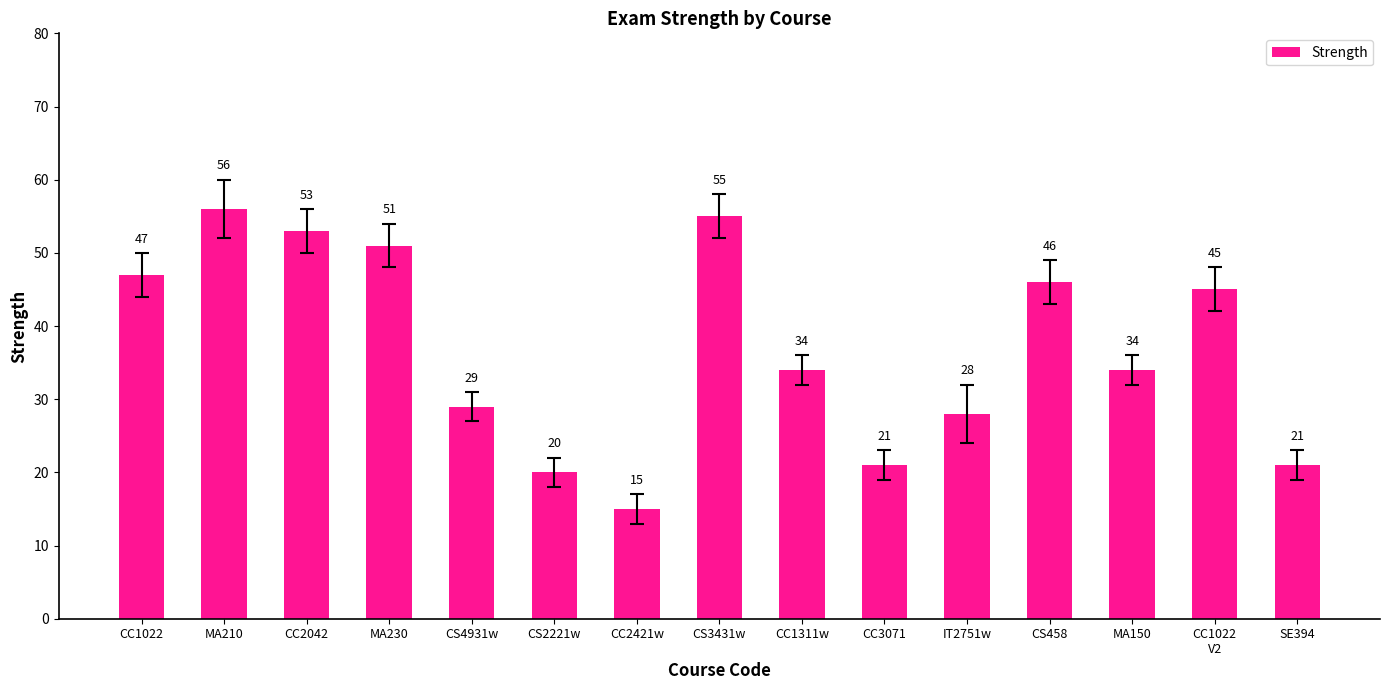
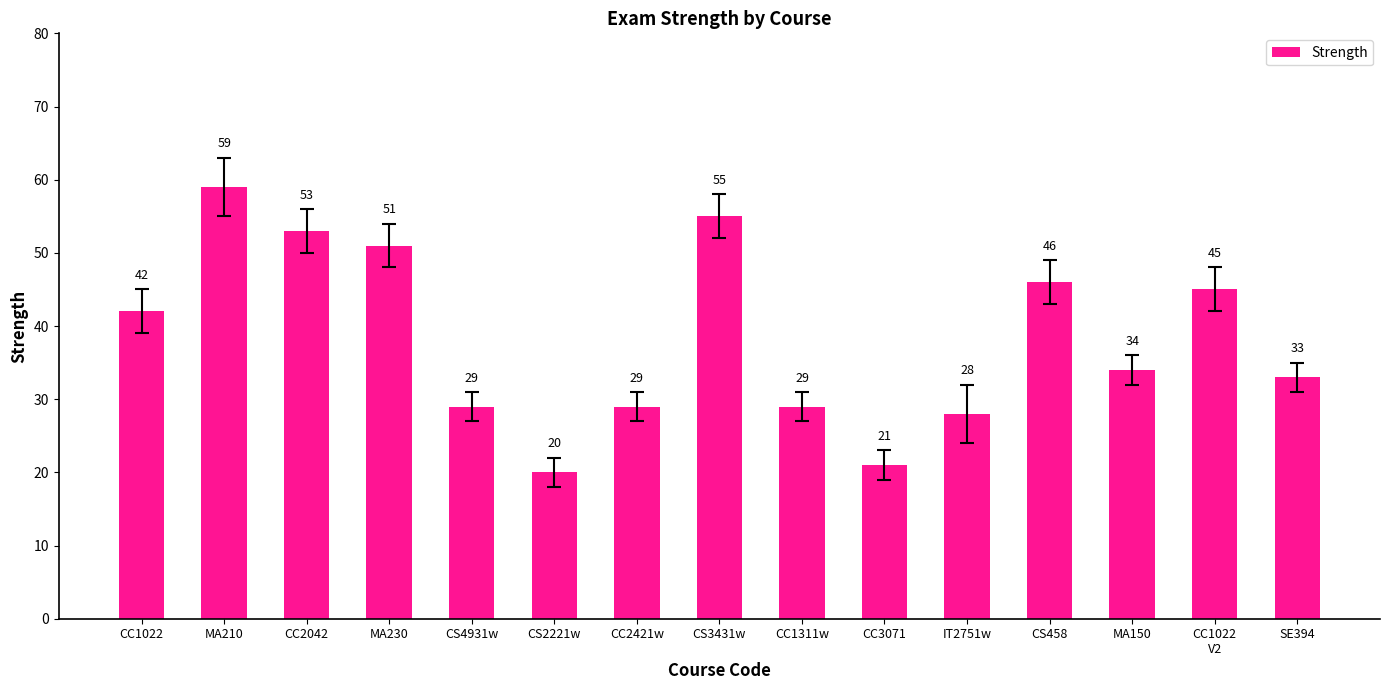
  {
    "Strength": {
-     "CC1022": 47,
-     "MA210": 56,
+     "CC1022": 42,
+     "MA210": 59,
      "CS4931w": 29,
      "CS2221w": 20,
-     "CC2421w": 15,
-     "CC1311w": 34,
+     "CC2421w": 29,
+     "CC1311w": 29,
      "CC3071": 21,
      "MA150": 34,
-     "SE394": 21
+     "SE394": 33
    }
  }
